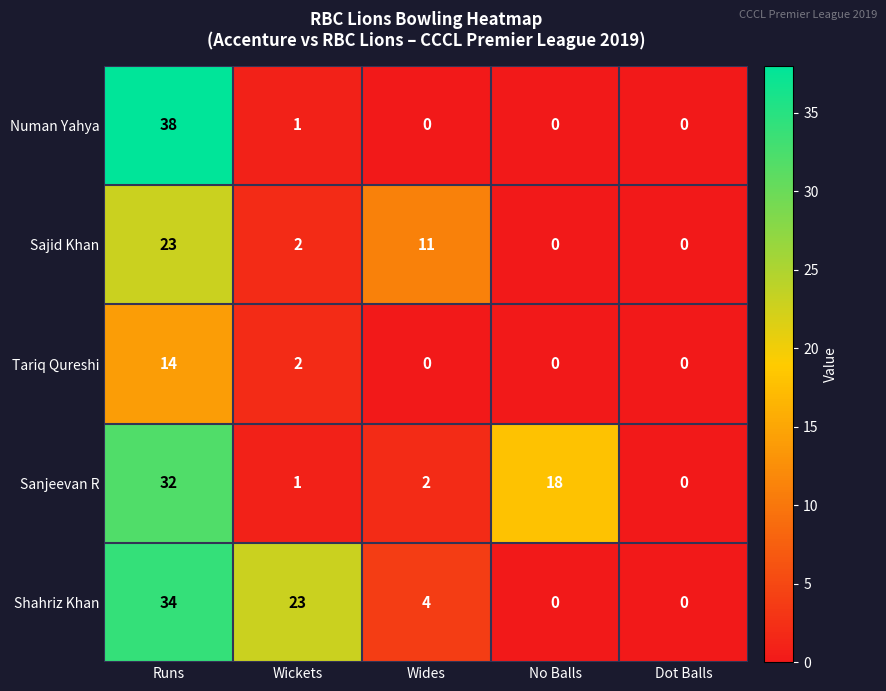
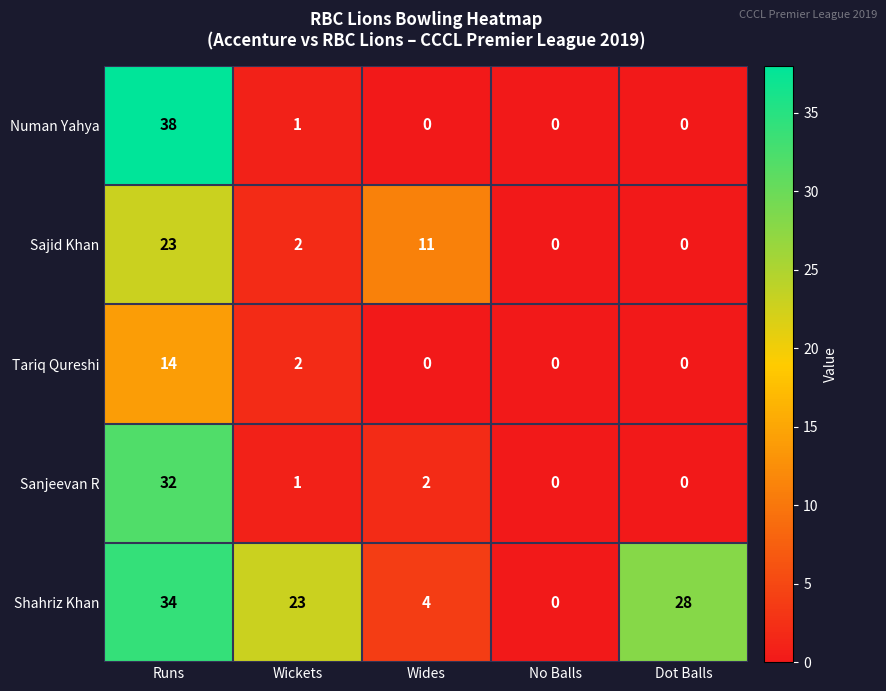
  {
    "Numan Yahya": {
      "Runs": 38,
      "Wickets": 1,
      "Wides": 0,
      "No Balls": 0,
      "Dot Balls": 0
    },
    "Sajid Khan": {
      "Runs": 23,
      "Wickets": 2,
      "Wides": 11,
      "No Balls": 0,
      "Dot Balls": 0
    },
    "Tariq Qureshi": {
      "Runs": 14,
      "Wickets": 2,
      "Wides": 0,
      "No Balls": 0,
      "Dot Balls": 0
    },
    "Sanjeevan R": {
      "Runs": 32,
      "Wickets": 1,
      "Wides": 2,
-     "No Balls": 18,
+     "No Balls": 0,
      "Dot Balls": 0
    },
    "Shahriz Khan": {
      "Runs": 34,
      "Wickets": 23,
      "Wides": 4,
      "No Balls": 0,
-     "Dot Balls": 0
+     "Dot Balls": 28
    }
  }
